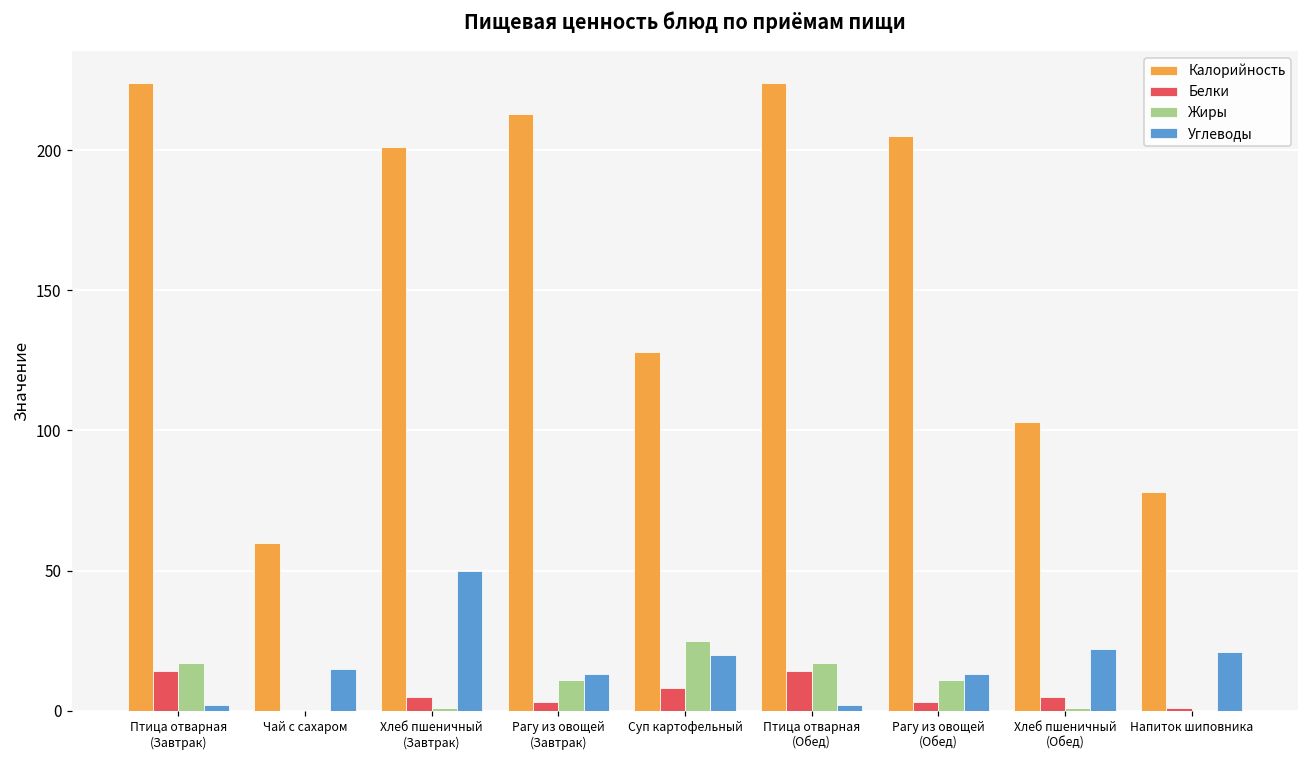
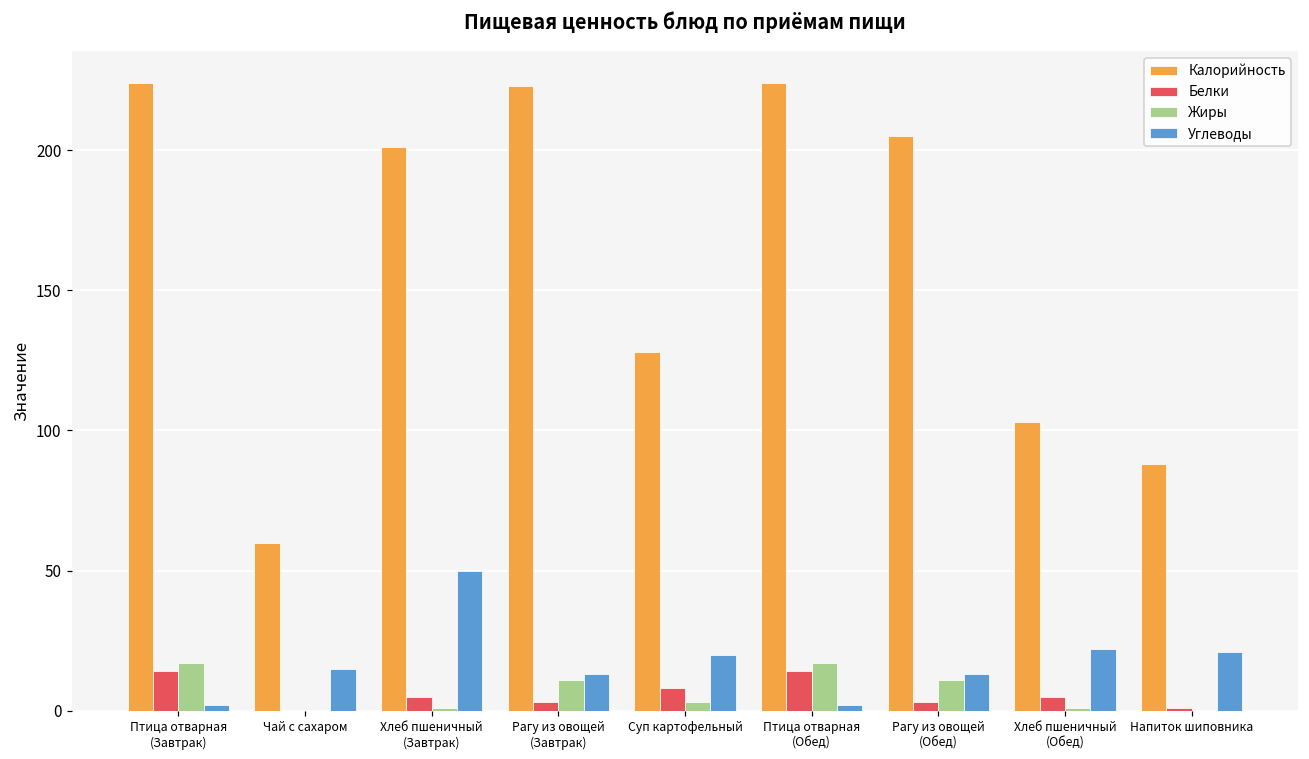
  {
    "Калорийность": {
      "Птица отварная (Завтрак)": 224,
      "Чай с сахаром": 60,
      "Хлеб пшеничный (Завтрак)": 201,
-     "Рагу из овощей (Завтрак)": 213,
+     "Рагу из овощей (Завтрак)": 223,
      "Суп картофельный": 128,
      "Птица отварная (Обед)": 224,
      "Рагу из овощей (Обед)": 205,
      "Хлеб пшеничный (Обед)": 103,
-     "Напиток шиповника": 78
+     "Напиток шиповника": 88
    },
    "Белки": {
      "Птица отварная (Завтрак)": 14,
      "Чай с сахаром": 0,
      "Хлеб пшеничный (Завтрак)": 5,
      "Рагу из овощей (Завтрак)": 3,
      "Суп картофельный": 8,
      "Птица отварная (Обед)": 14,
      "Рагу из овощей (Обед)": 3,
      "Хлеб пшеничный (Обед)": 5,
      "Напиток шиповника": 1
    },
    "Жиры": {
      "Птица отварная (Завтрак)": 17,
      "Чай с сахаром": 0,
      "Хлеб пшеничный (Завтрак)": 1,
      "Рагу из овощей (Завтрак)": 11,
-     "Суп картофельный": 25,
+     "Суп картофельный": 3,
      "Птица отварная (Обед)": 17,
      "Рагу из овощей (Обед)": 11,
      "Хлеб пшеничный (Обед)": 1,
      "Напиток шиповника": 0
    },
    "Углеводы": {
      "Птица отварная (Завтрак)": 2,
      "Чай с сахаром": 15,
      "Хлеб пшеничный (Завтрак)": 50,
      "Рагу из овощей (Завтрак)": 13,
      "Суп картофельный": 20,
      "Птица отварная (Обед)": 2,
      "Рагу из овощей (Обед)": 13,
      "Хлеб пшеничный (Обед)": 22,
      "Напиток шиповника": 21
    }
  }
